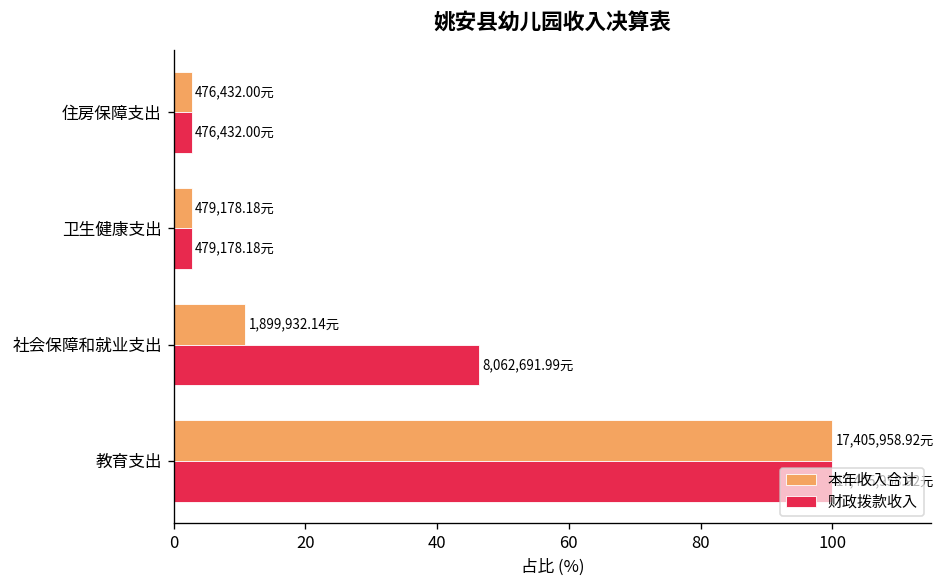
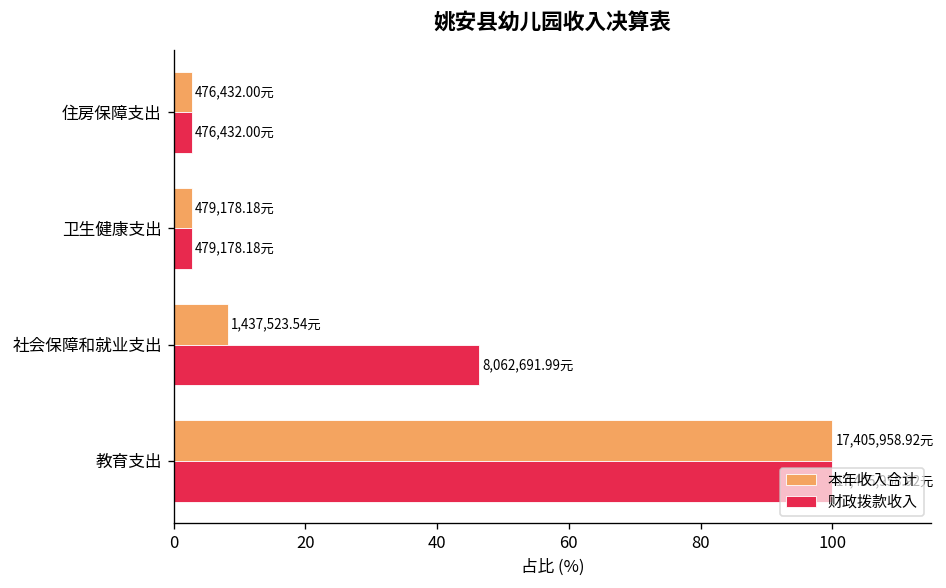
  {
    "本年收入合计": {
-     "社会保障和就业支出": "1,899,932.14元"
+     "社会保障和就业支出": "1,437,523.54元"
    }
  }
